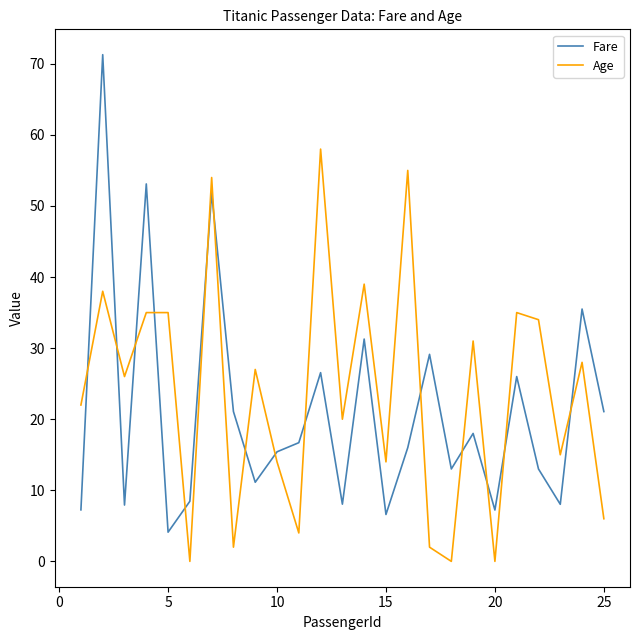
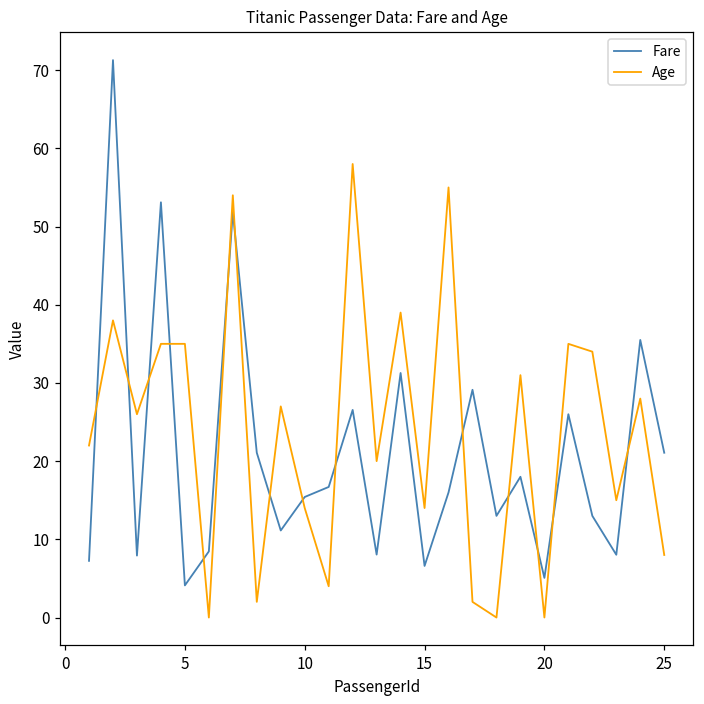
  {
    "Fare": {
      "5": 4,
      "10": 15,
      "15": 7,
-     "20": 7,
+     "20": 5,
      "25": 21
    },
    "Age": {
      "5": 35,
      "10": 14,
      "15": 14,
      "20": 0,
-     "25": 6
+     "25": 8
    }
  }
